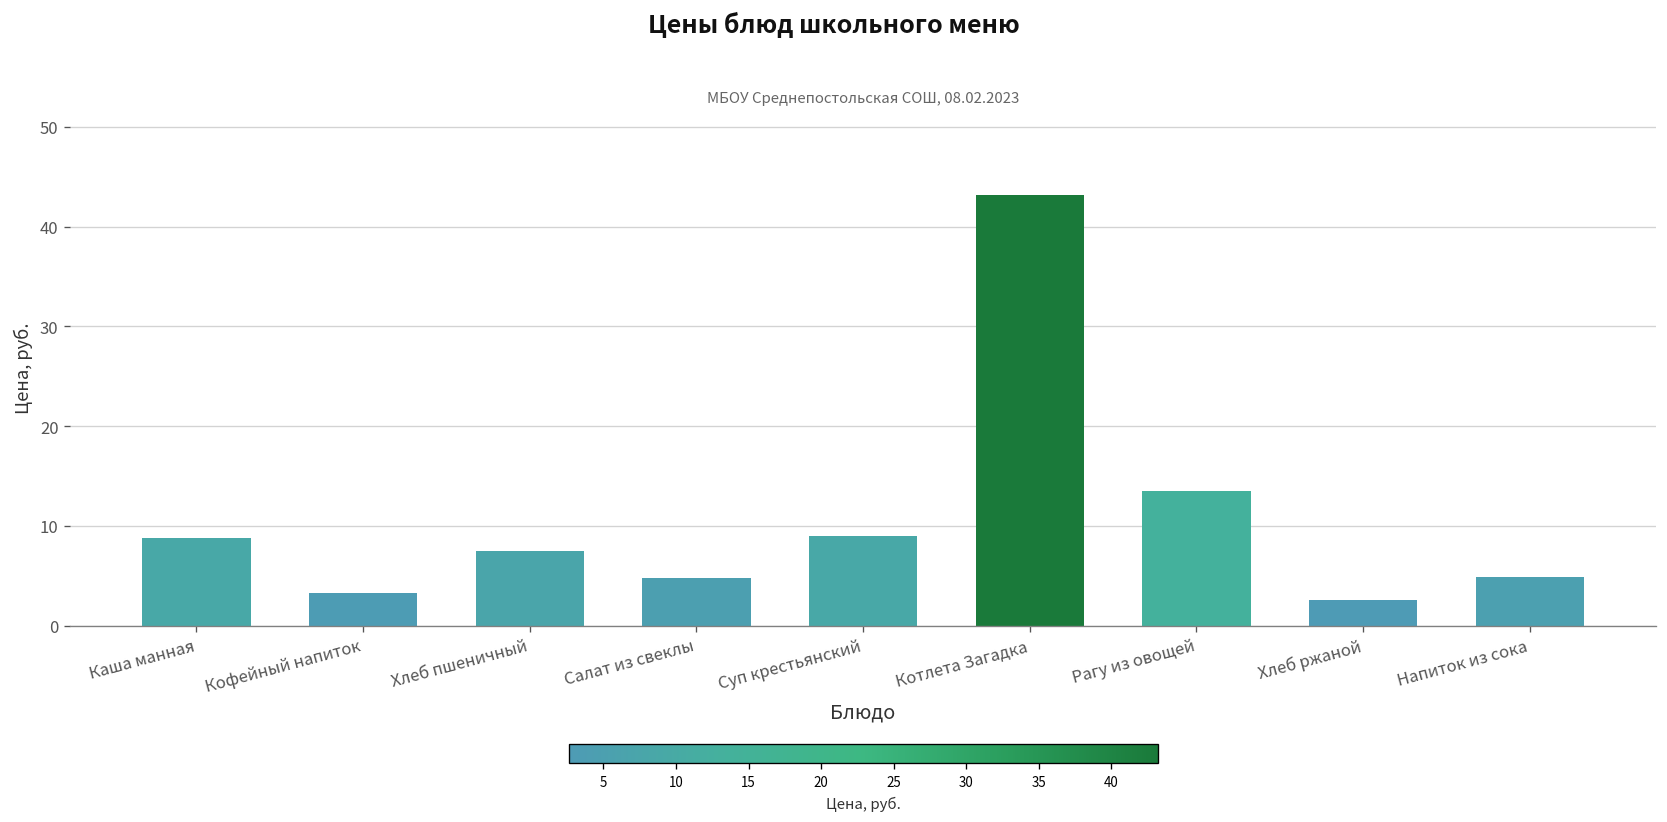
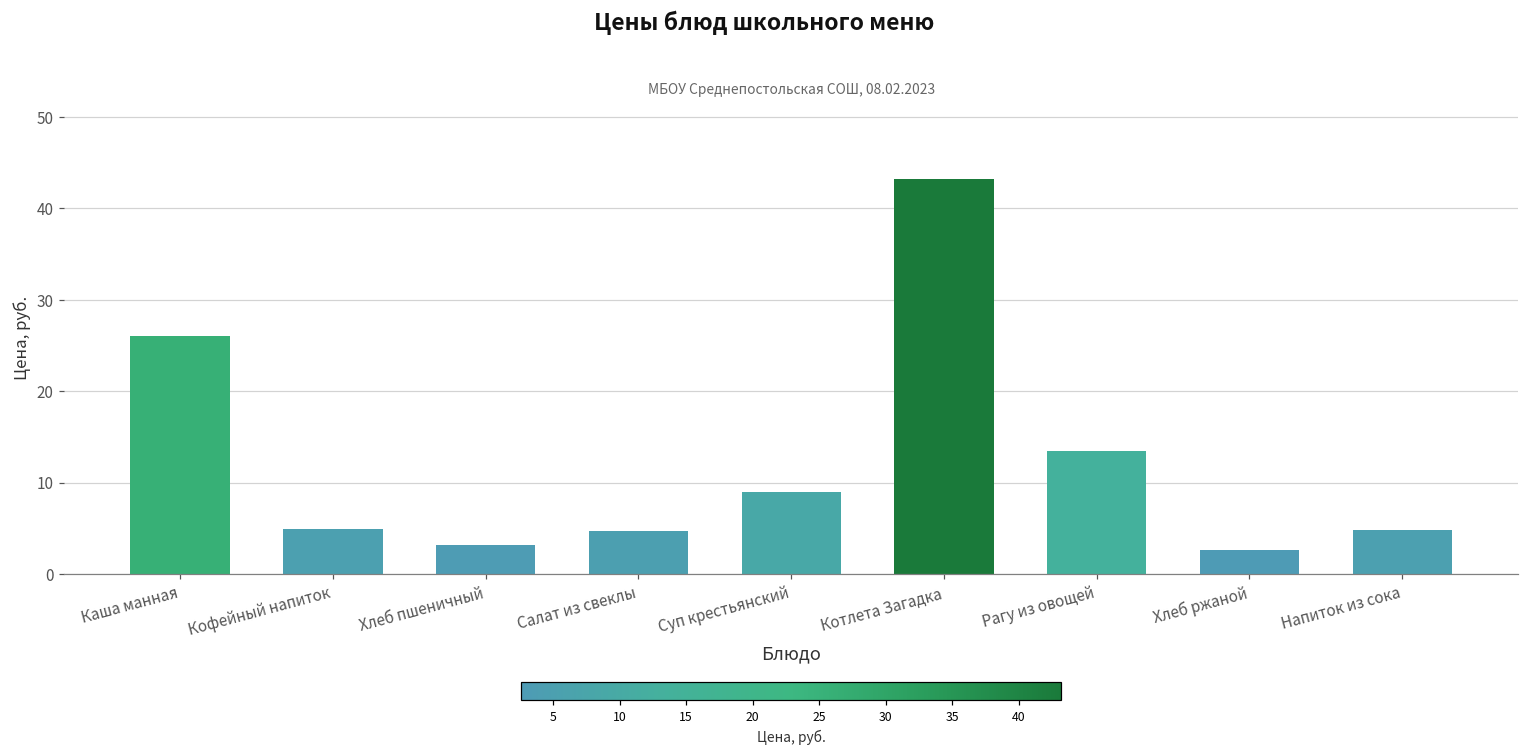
  {
-   "Каша манная": 9,
-   "Кофейный напиток": 3,
-   "Хлеб пшеничный": 8,
+   "Каша манная": 26,
+   "Кофейный напиток": 5,
+   "Хлеб пшеничный": 3,
    "Салат из свеклы": 5,
    "Суп крестьянский": 9,
    "Котлета Загадка": 43,
    "Рагу из овощей": 14,
    "Хлеб ржаной": 3,
    "Напиток из сока": 5
  }
